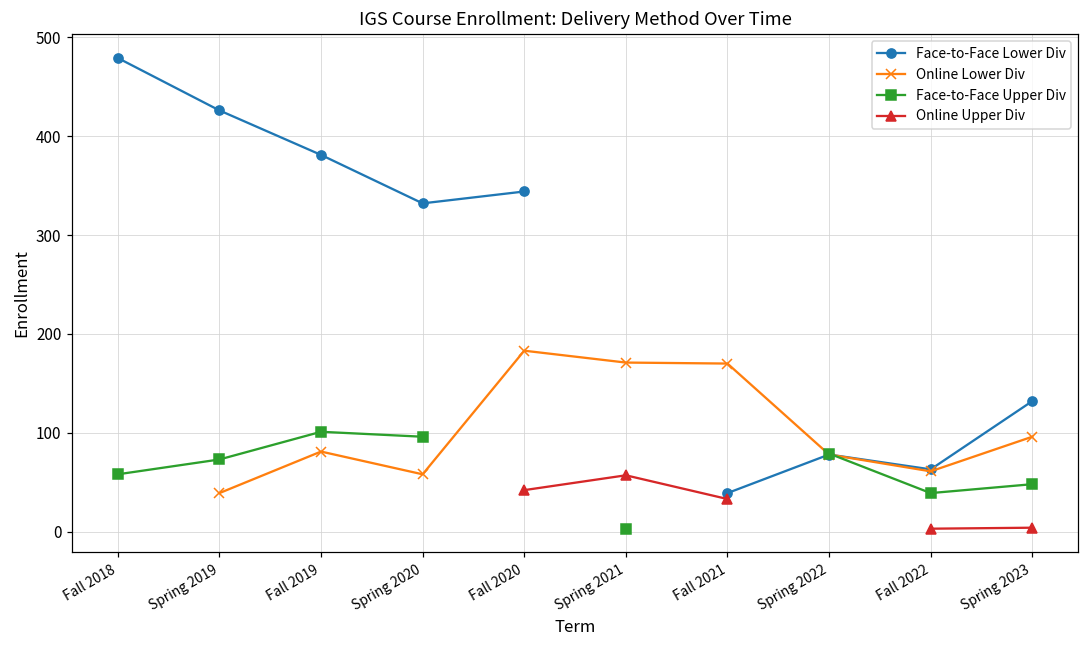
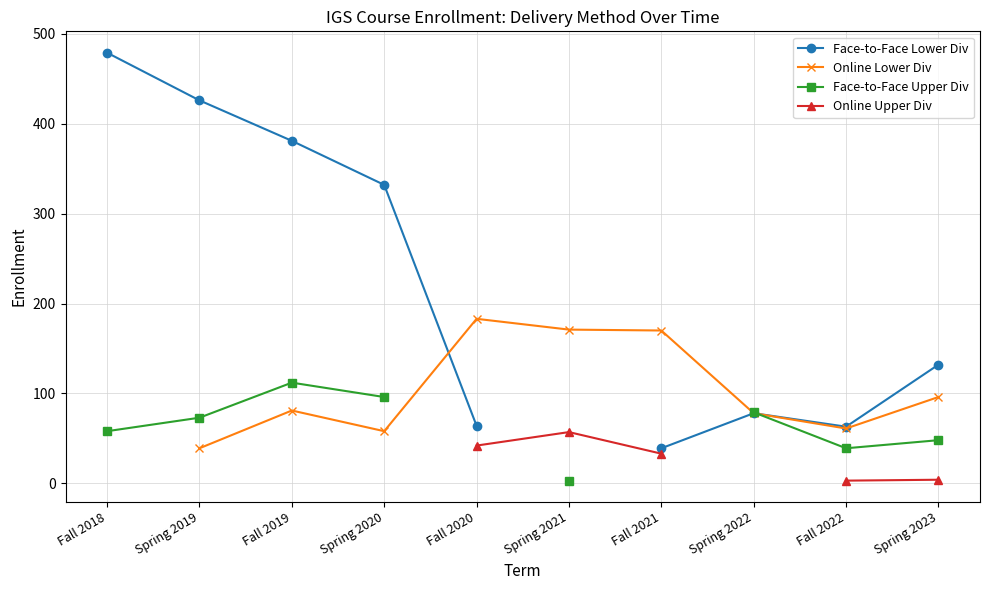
  {
    "Face-to-Face Lower Div": {
      "Fall 2018": 480,
      "Spring 2019": 430,
      "Fall 2019": 380,
      "Spring 2020": 330,
-     "Fall 2020": 340,
+     "Fall 2020": 60,
      "Fall 2021": 40,
      "Spring 2023": 130
    },
    "Online Lower Div": {
      "Spring 2019": 40,
      "Fall 2019": 80,
      "Spring 2020": 60,
      "Fall 2020": 180,
      "Spring 2021": 170,
      "Fall 2021": 170,
      "Spring 2023": 100
    },
    "Face-to-Face Upper Div": {
      "Fall 2018": 60,
      "Spring 2019": 70,
-     "Fall 2019": 100,
+     "Fall 2019": 110,
      "Spring 2020": 100,
      "Spring 2021": 0,
      "Fall 2022": 40,
      "Spring 2023": 50
    },
    "Online Upper Div": {
      "Fall 2020": 40,
      "Spring 2021": 60,
      "Fall 2021": 30,
      "Fall 2022": 0,
      "Spring 2023": 0
    }
  }
